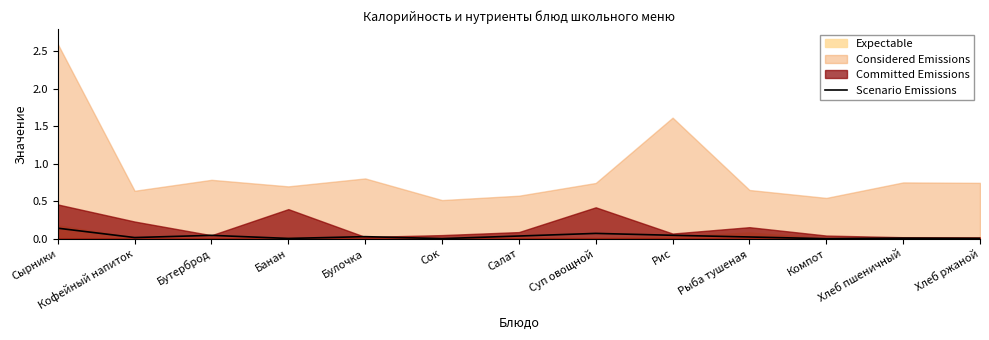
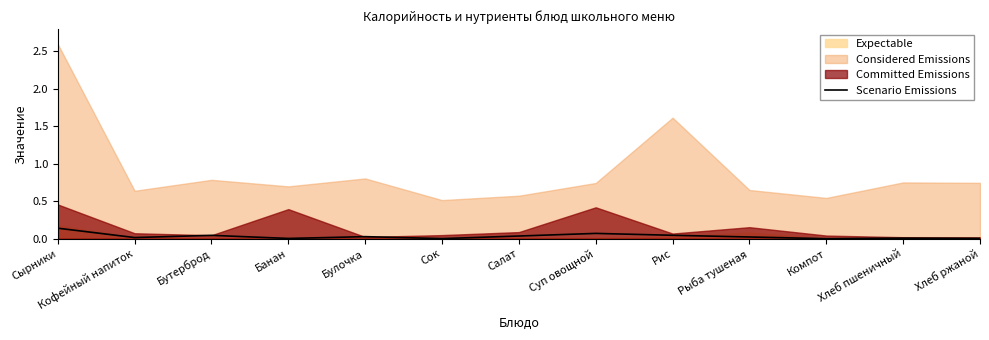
  {
    "Scenario Emissions": {
      "Сырники": 0.1,
      "Суп овощной": 0.1,
      "Рыба тушеная": 0.0
    },
    "Committed Emissions": {
      "Сырники": 0.5,
-     "Кофейный напиток": 0.2,
+     "Кофейный напиток": 0.1,
      "Банан": 0.4,
      "Сок": 0.0,
      "Салат": 0.1,
      "Суп овощной": 0.4,
      "Рыба тушеная": 0.2,
      "Компот": 0.0
    }
  }
